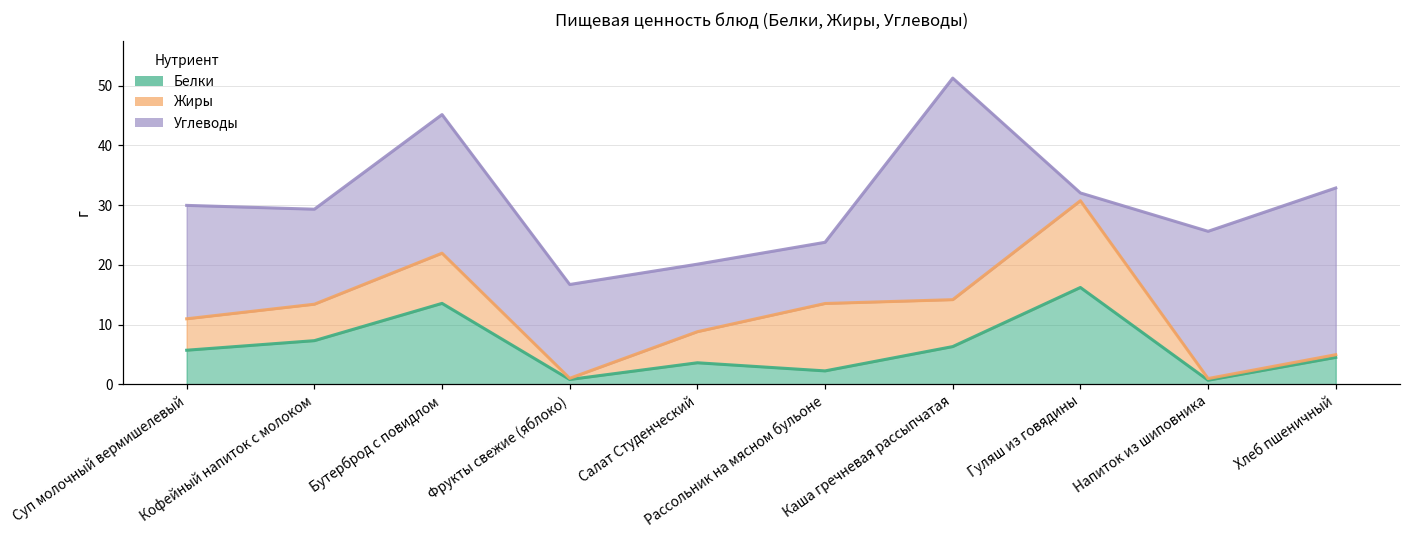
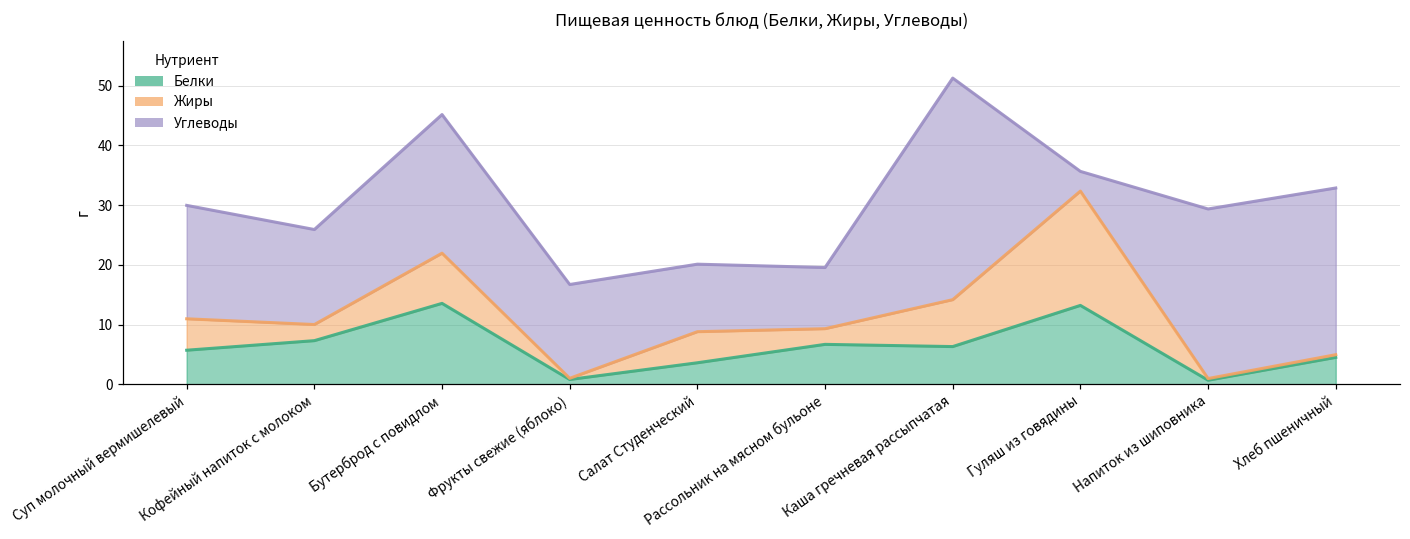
  {
    "Белки": {
      "Суп молочный вермишелевый": 6,
      "Кофейный напиток с молоком": 7,
      "Бутерброд с повидлом": 14,
      "Салат Студенческий": 4,
-     "Рассольник на мясном бульоне": 2,
+     "Рассольник на мясном бульоне": 7,
      "Каша гречневая рассыпчатая": 6,
-     "Гуляш из говядины": 16
+     "Гуляш из говядины": 13
    },
    "Жиры": {
      "Суп молочный вермишелевый": 5,
-     "Кофейный напиток с молоком": 6,
+     "Кофейный напиток с молоком": 3,
      "Бутерброд с повидлом": 8,
      "Салат Студенческий": 5,
-     "Рассольник на мясном бульоне": 11,
+     "Рассольник на мясном бульоне": 3,
      "Каша гречневая рассыпчатая": 8,
-     "Гуляш из говядины": 15
+     "Гуляш из говядины": 19
    },
    "Углеводы": {
      "Суп молочный вермишелевый": 19,
      "Кофейный напиток с молоком": 16,
      "Бутерброд с повидлом": 23,
      "Фрукты свежие (яблоко)": 16,
      "Салат Студенческий": 11,
      "Рассольник на мясном бульоне": 10,
      "Каша гречневая рассыпчатая": 37,
-     "Гуляш из говядины": 1,
-     "Напиток из шиповника": 25,
+     "Гуляш из говядины": 3,
+     "Напиток из шиповника": 28,
      "Хлеб пшеничный": 28
    }
  }
